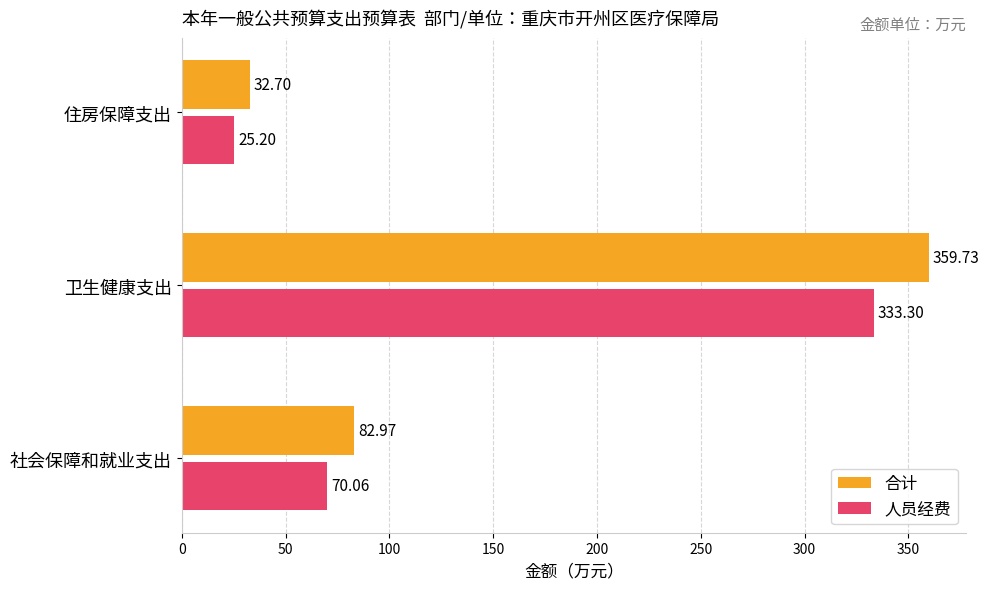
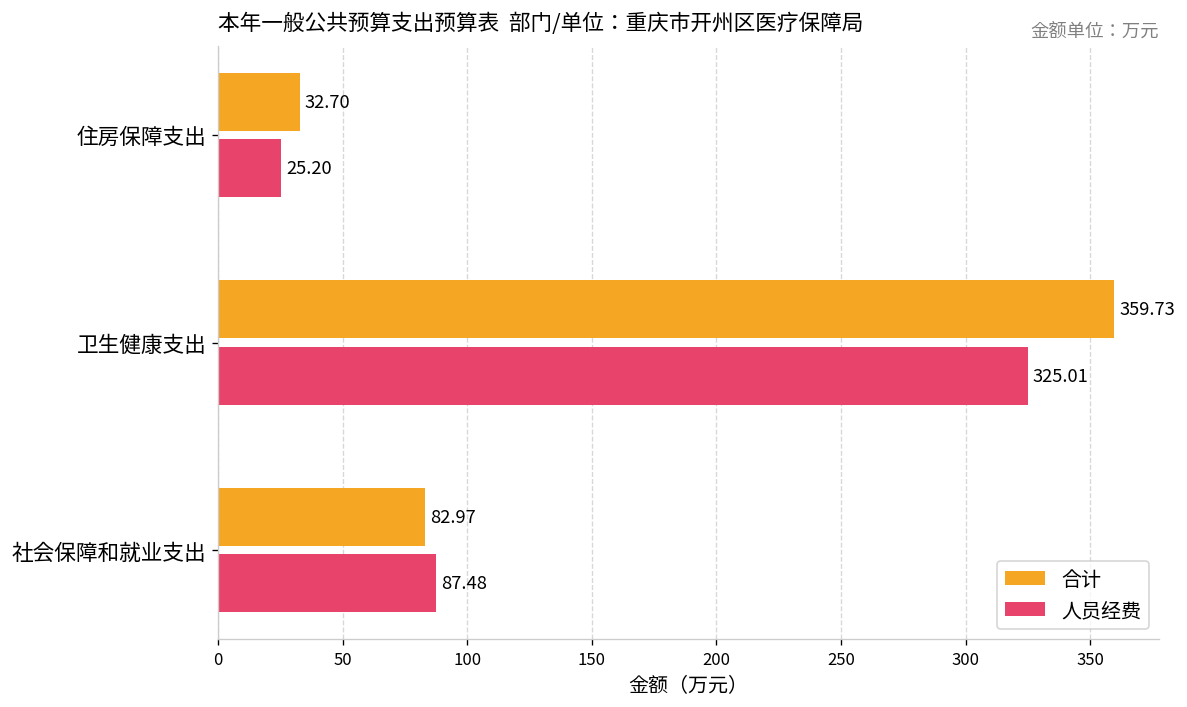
  {
    "合计": {
      "住房保障支出": 32.70,
      "卫生健康支出": 359.73,
      "社会保障和就业支出": 82.97
    },
    "人员经费": {
      "住房保障支出": 25.20,
-     "卫生健康支出": 333.30,
-     "社会保障和就业支出": 70.06
+     "卫生健康支出": 325.01,
+     "社会保障和就业支出": 87.48
    }
  }
